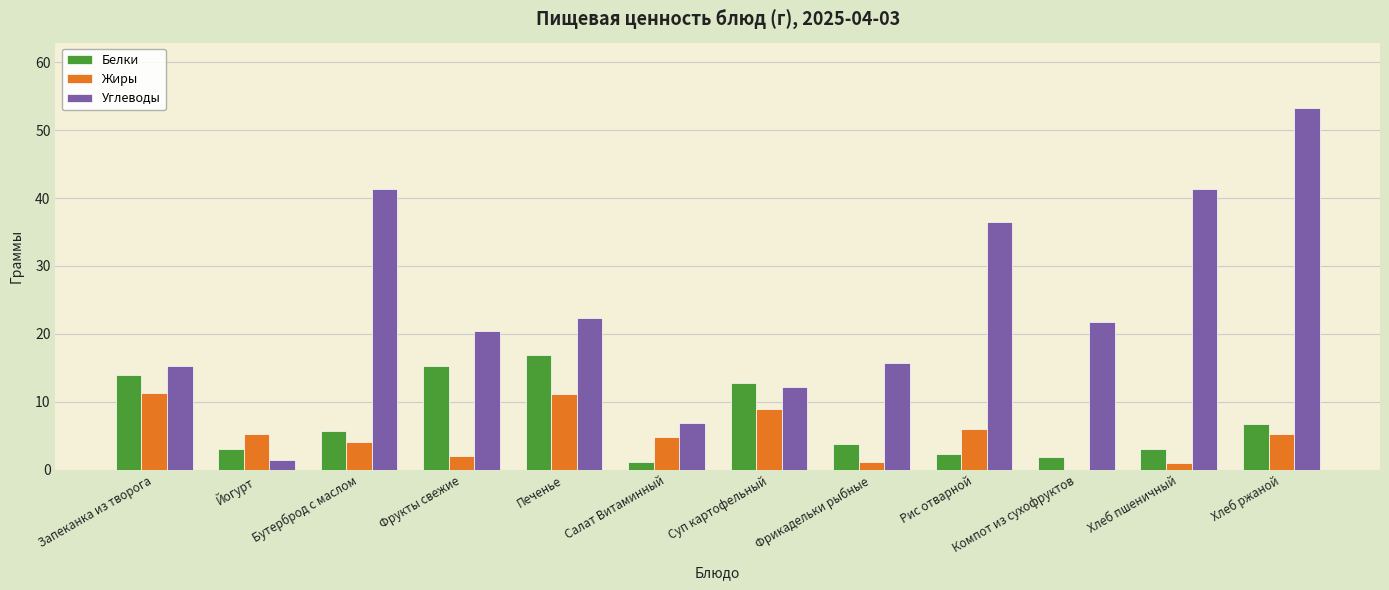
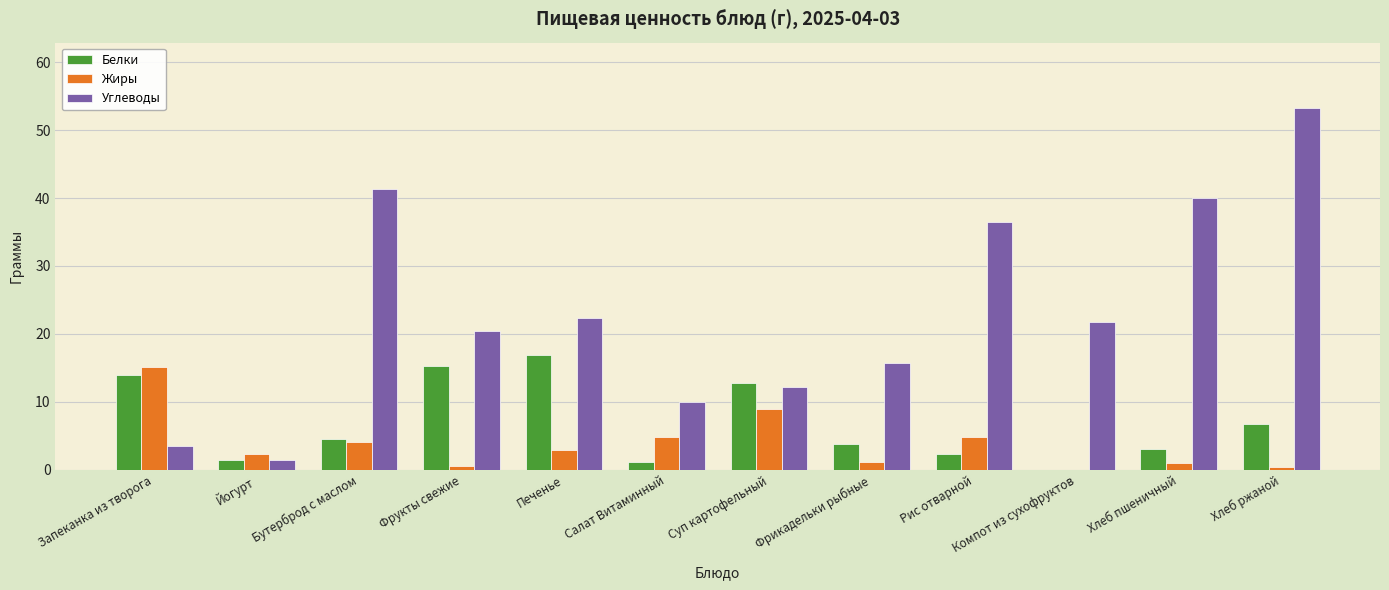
  {
    "Белки": {
      "Запеканка из творога": 14,
-     "Йогурт": 3,
-     "Бутерброд с маслом": 6,
+     "Йогурт": 1,
+     "Бутерброд с маслом": 5,
      "Фрукты свежие": 15,
      "Печенье": 17,
      "Салат Витаминный": 1,
      "Суп картофельный": 13,
      "Фрикадельки рыбные": 4,
      "Рис отварной": 2,
-     "Компот из сухофруктов": 2,
+     "Компот из сухофруктов": 0,
      "Хлеб пшеничный": 3,
      "Хлеб ржаной": 7
    },
    "Жиры": {
-     "Запеканка из творога": 11,
-     "Йогурт": 5,
+     "Запеканка из творога": 15,
+     "Йогурт": 2,
      "Бутерброд с маслом": 4,
-     "Фрукты свежие": 2,
-     "Печенье": 11,
+     "Фрукты свежие": 1,
+     "Печенье": 3,
      "Салат Витаминный": 5,
      "Суп картофельный": 9,
      "Фрикадельки рыбные": 1,
-     "Рис отварной": 6,
+     "Рис отварной": 5,
      "Компот из сухофруктов": 0,
      "Хлеб пшеничный": 1,
-     "Хлеб ржаной": 5
+     "Хлеб ржаной": 0
    },
    "Углеводы": {
-     "Запеканка из творога": 15,
+     "Запеканка из творога": 4,
      "Йогурт": 1,
      "Бутерброд с маслом": 41,
      "Фрукты свежие": 20,
      "Печенье": 22,
-     "Салат Витаминный": 7,
+     "Салат Витаминный": 10,
      "Суп картофельный": 12,
      "Фрикадельки рыбные": 16,
      "Рис отварной": 36,
      "Компот из сухофруктов": 22,
-     "Хлеб пшеничный": 41,
+     "Хлеб пшеничный": 40,
      "Хлеб ржаной": 53
    }
  }
